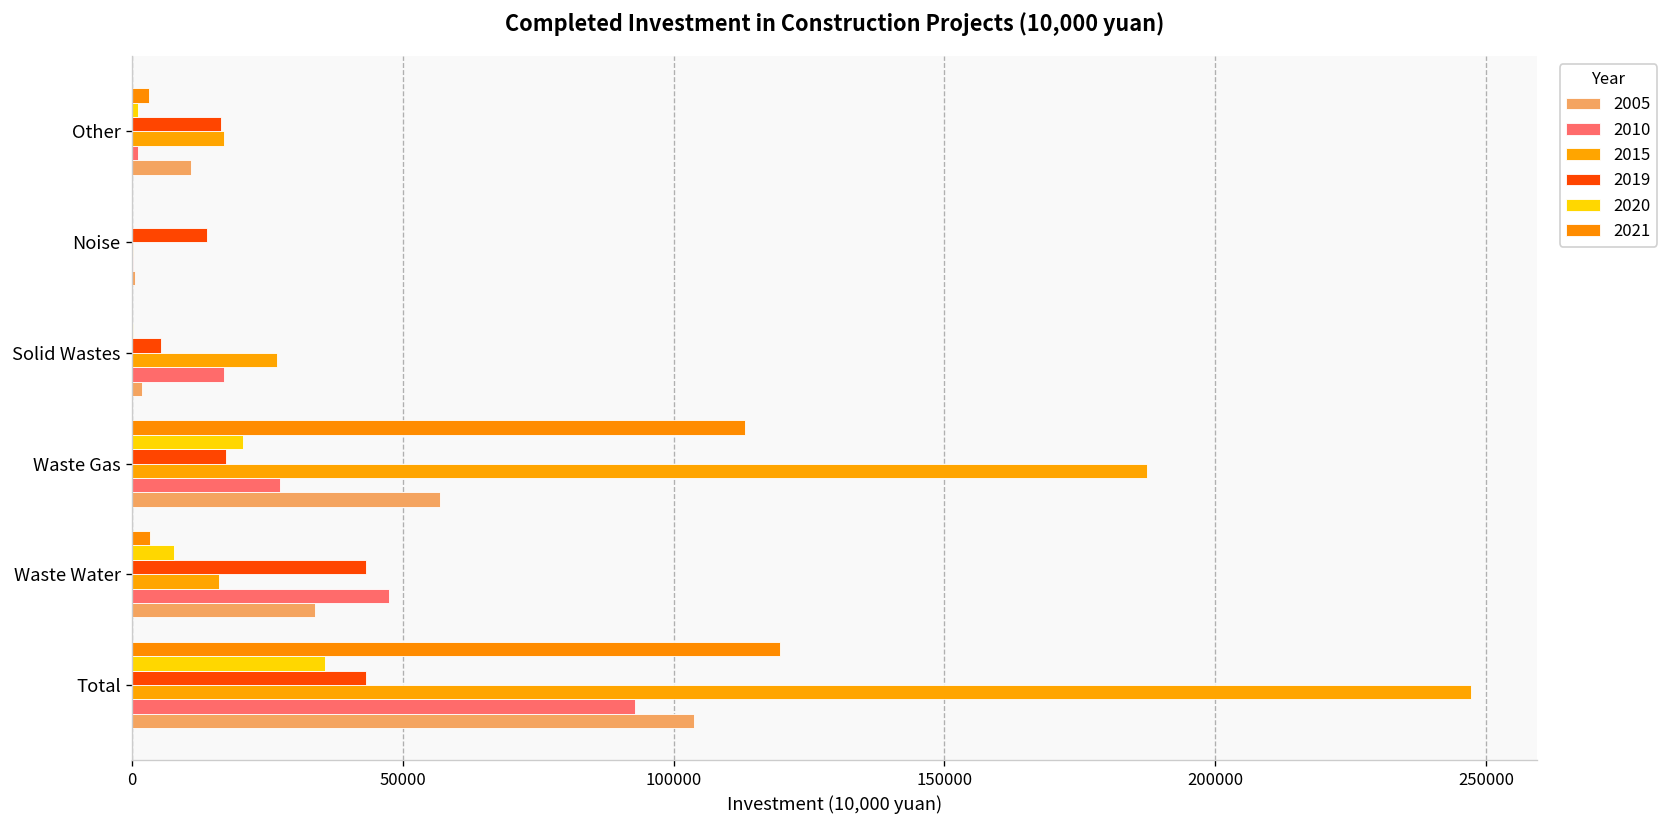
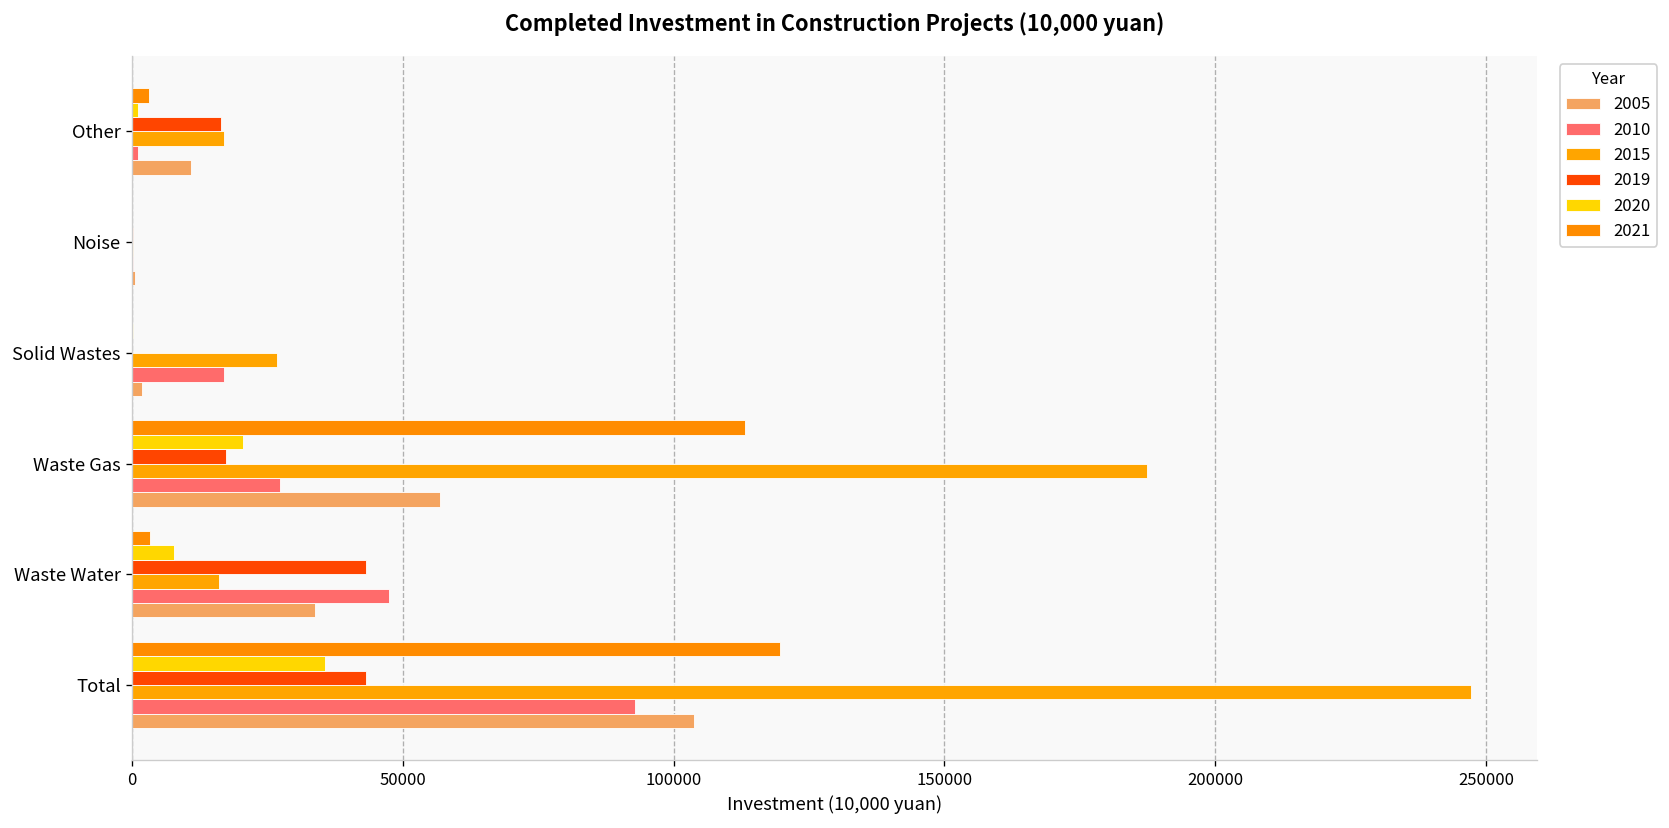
  {
    "2019": {
      "Other": 16000,
-     "Noise": 14000,
-     "Solid Wastes": 5000,
+     "Noise": 0,
+     "Solid Wastes": 0,
      "Waste Gas": 17000,
      "Waste Water": 43000,
      "Total": 43000
    }
  }
